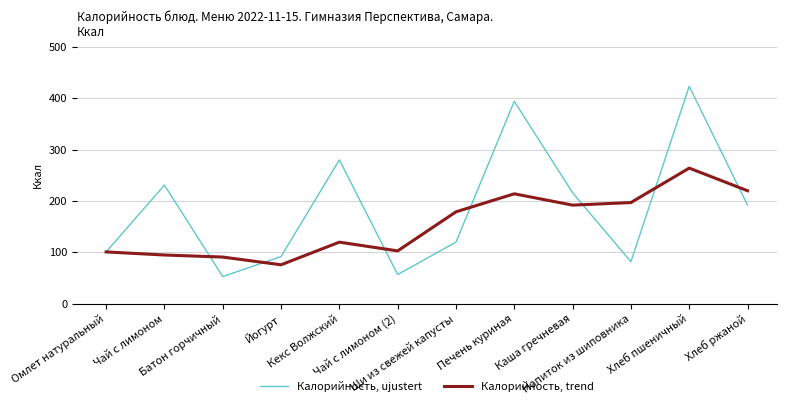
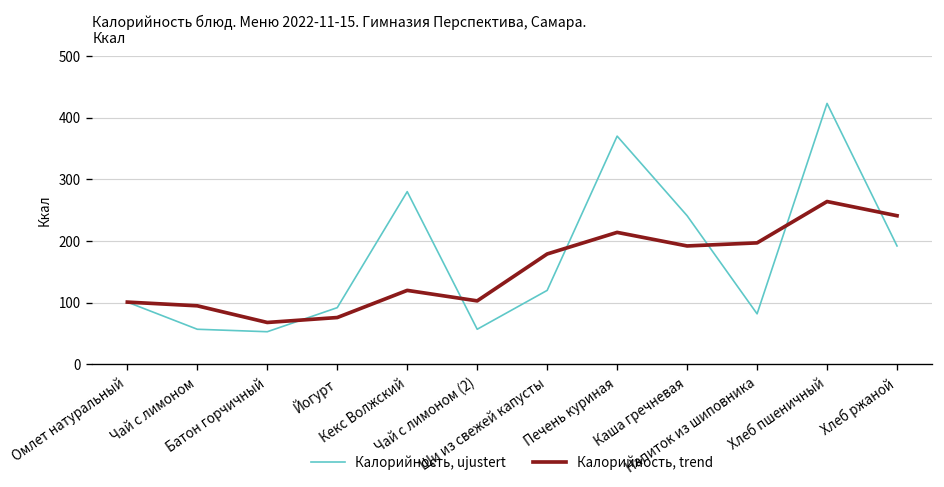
  {
    "Калорийность, ujustert": {
-     "Чай с лимоном": 230,
+     "Чай с лимоном": 60,
      "Батон горчичный": 50,
      "Йогурт": 90,
      "Кекс Волжский": 280,
      "Чай с лимоном (2)": 60,
      "Щи из свежей капусты": 120,
-     "Печень куриная": 390,
-     "Каша гречневая": 220,
+     "Печень куриная": 370,
+     "Каша гречневая": 240,
      "Напиток из шиповника": 80,
      "Хлеб пшеничный": 420,
      "Хлеб ржаной": 190
    },
    "Калорийность, trend": {
      "Чай с лимоном": 100,
-     "Батон горчичный": 90,
+     "Батон горчичный": 70,
      "Йогурт": 80,
      "Кекс Волжский": 120,
      "Чай с лимоном (2)": 100,
      "Щи из свежей капусты": 180,
      "Печень куриная": 210,
      "Каша гречневая": 190,
      "Напиток из шиповника": 200,
      "Хлеб пшеничный": 260,
-     "Хлеб ржаной": 220
+     "Хлеб ржаной": 240
    }
  }
